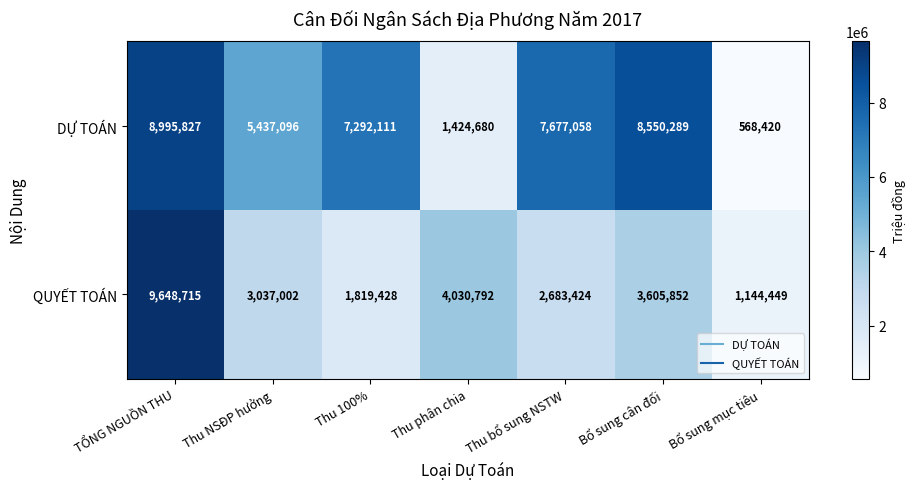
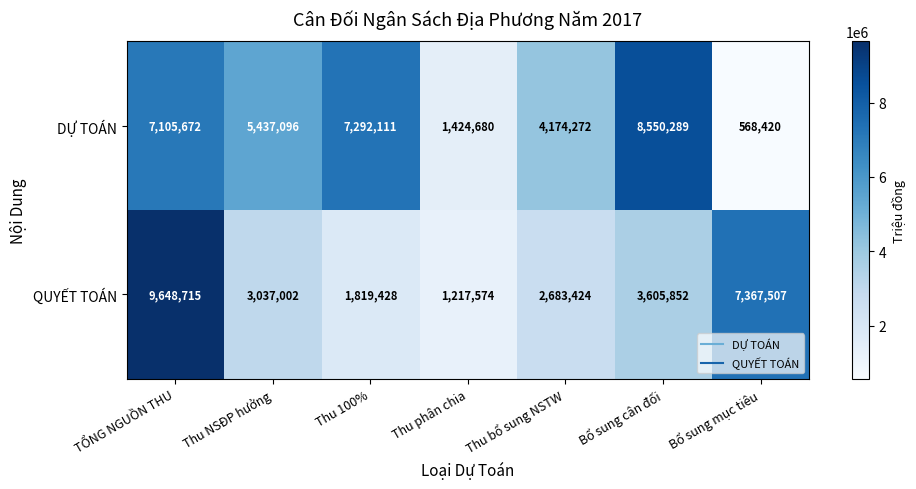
  {
    "DỰ TOÁN": {
-     "TỔNG NGUỒN THU": "8,995,827",
+     "TỔNG NGUỒN THU": "7,105,672",
      "Thu NSĐP hưởng": "5,437,096",
      "Thu 100%": "7,292,111",
      "Thu phân chia": "1,424,680",
-     "Thu bổ sung NSTW": "7,677,058",
+     "Thu bổ sung NSTW": "4,174,272",
      "Bổ sung cân đối": "8,550,289",
      "Bổ sung mục tiêu": "568,420"
    },
    "QUYẾT TOÁN": {
      "TỔNG NGUỒN THU": "9,648,715",
      "Thu NSĐP hưởng": "3,037,002",
      "Thu 100%": "1,819,428",
-     "Thu phân chia": "4,030,792",
+     "Thu phân chia": "1,217,574",
      "Thu bổ sung NSTW": "2,683,424",
      "Bổ sung cân đối": "3,605,852",
-     "Bổ sung mục tiêu": "1,144,449"
+     "Bổ sung mục tiêu": "7,367,507"
    }
  }
